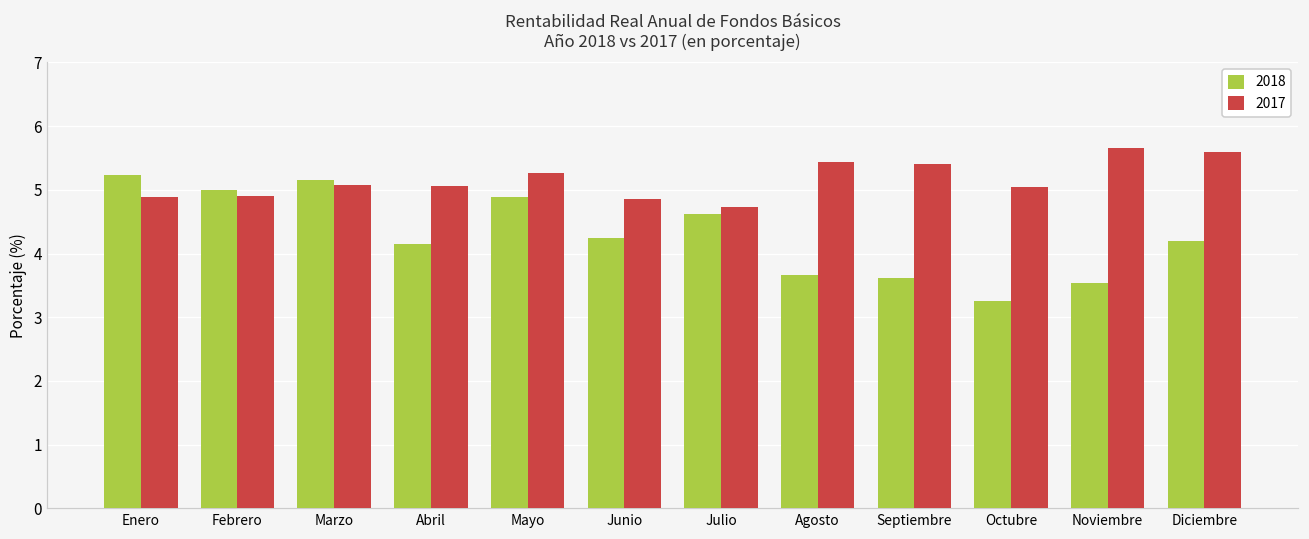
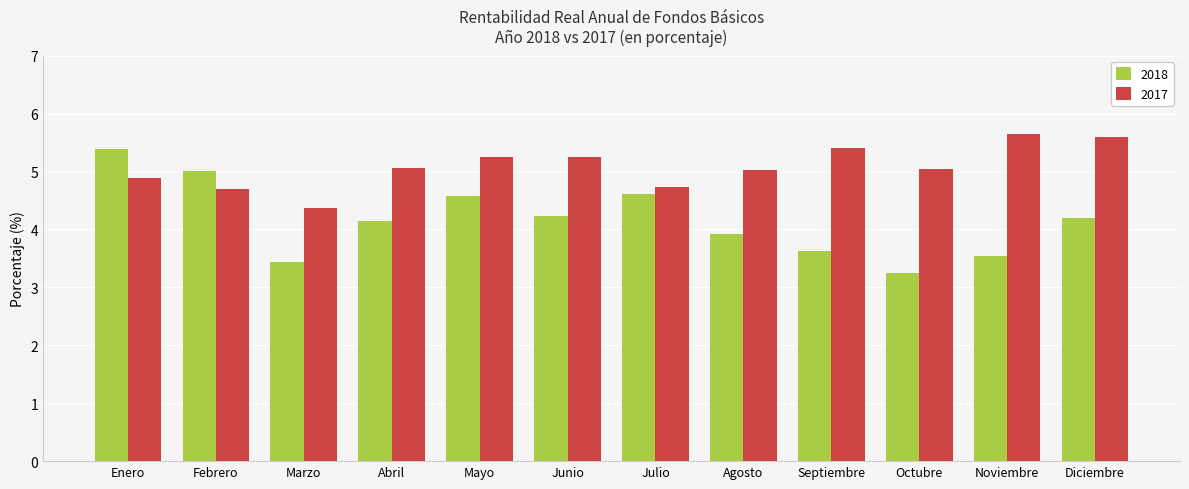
  {
    "2018": {
-     "Enero": 5.2,
+     "Enero": 5.4,
      "Febrero": 5.0,
-     "Marzo": 5.2,
+     "Marzo": 3.4,
      "Abril": 4.2,
-     "Mayo": 4.9,
+     "Mayo": 4.6,
      "Junio": 4.2,
      "Julio": 4.6,
-     "Agosto": 3.7,
+     "Agosto": 3.9,
      "Septiembre": 3.6,
      "Octubre": 3.3,
      "Noviembre": 3.5,
      "Diciembre": 4.2
    },
    "2017": {
      "Enero": 4.9,
-     "Febrero": 4.9,
-     "Marzo": 5.1,
+     "Febrero": 4.7,
+     "Marzo": 4.4,
      "Abril": 5.1,
      "Mayo": 5.3,
-     "Junio": 4.9,
+     "Junio": 5.3,
      "Julio": 4.7,
-     "Agosto": 5.4,
+     "Agosto": 5.0,
      "Septiembre": 5.4,
      "Octubre": 5.0,
      "Noviembre": 5.7,
      "Diciembre": 5.6
    }
  }
